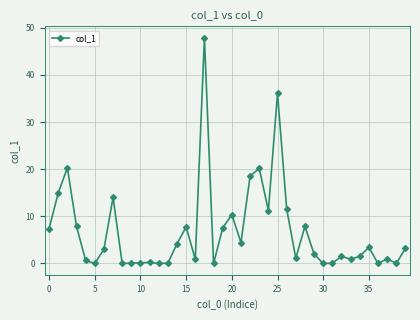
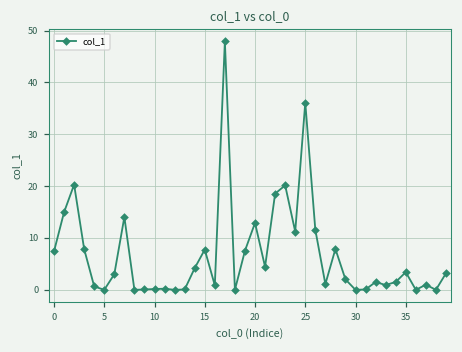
  {
    "0": 7,
    "5": 0,
    "10": 0,
    "15": 8,
-   "20": 10,
+   "20": 13,
    "25": 36,
    "30": 0,
    "35": 3
  }
